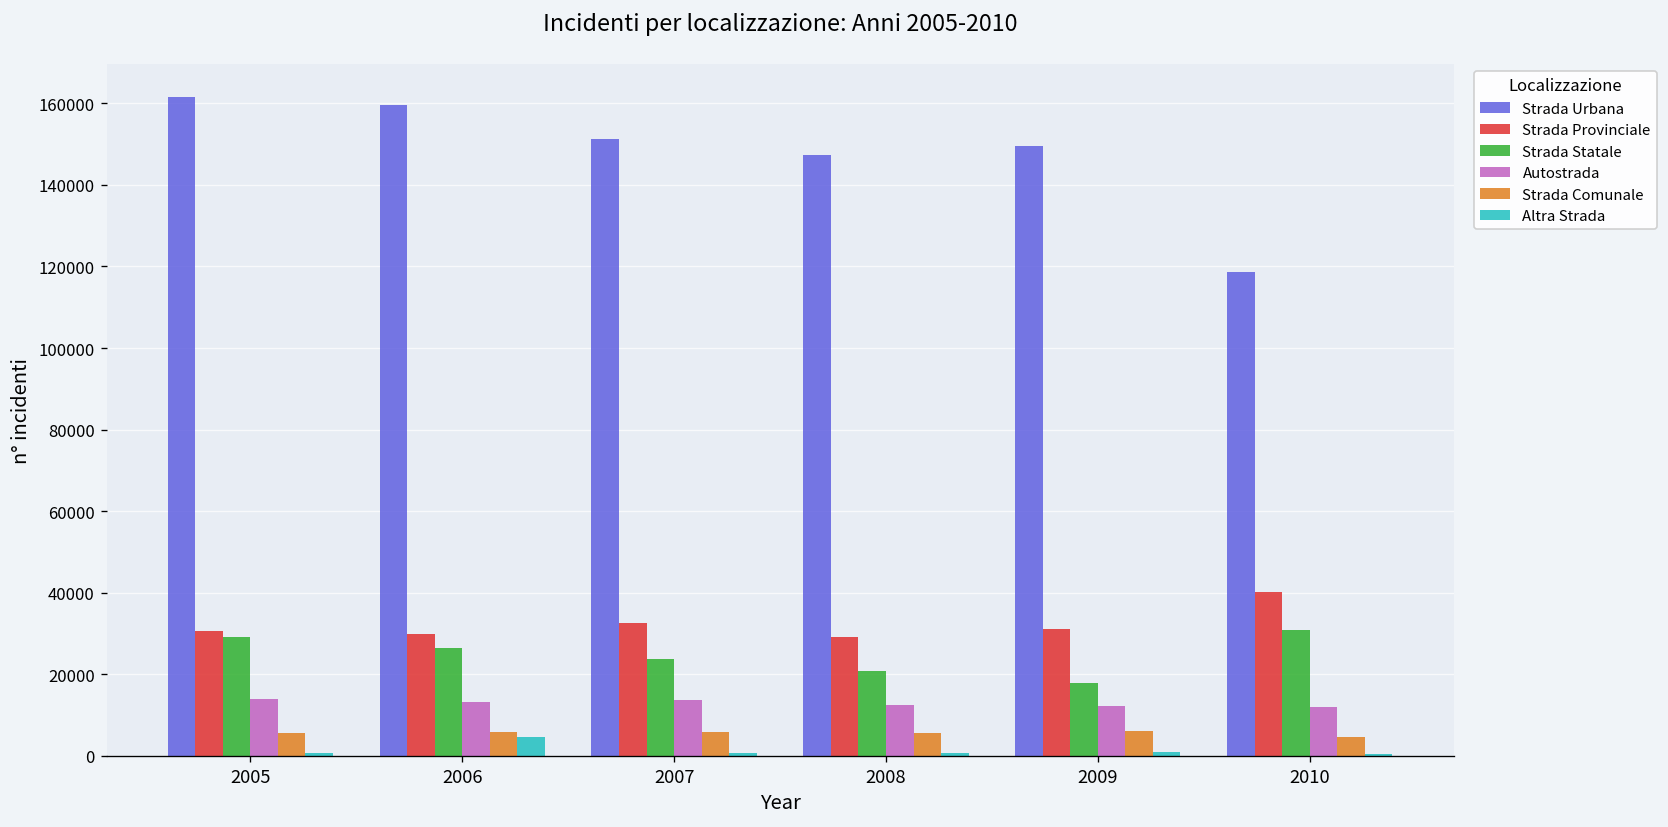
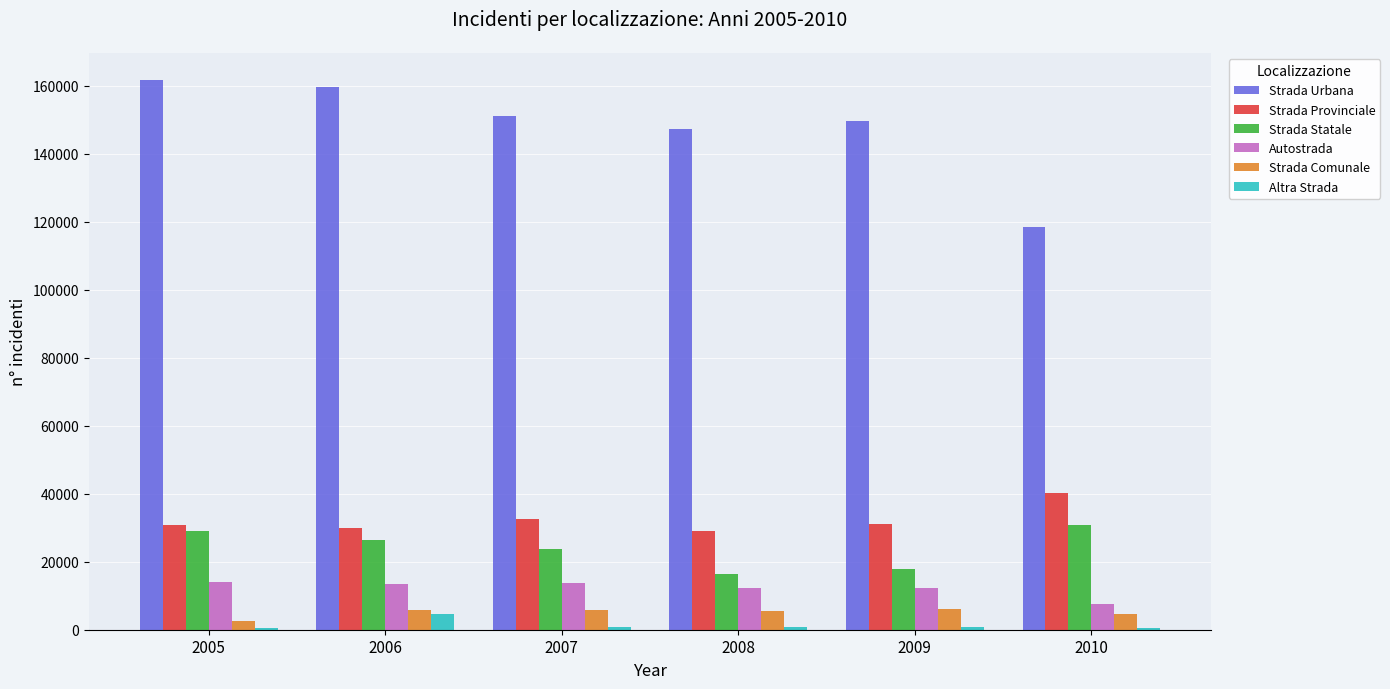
  {
    "Strada Urbana": {
      "2005": 162000,
      "2006": 160000,
      "2007": 151000,
      "2008": 147000,
      "2009": 150000,
      "2010": 119000
    },
    "Strada Provinciale": {
      "2005": 31000,
      "2006": 30000,
      "2007": 32000,
      "2008": 29000,
      "2009": 31000,
      "2010": 40000
    },
    "Strada Statale": {
      "2005": 29000,
      "2006": 26000,
      "2007": 24000,
-     "2008": 21000,
+     "2008": 16000,
      "2009": 18000,
      "2010": 31000
    },
    "Autostrada": {
      "2005": 14000,
      "2006": 13000,
      "2007": 14000,
      "2008": 12000,
      "2009": 12000,
-     "2010": 12000
+     "2010": 8000
    },
    "Strada Comunale": {
-     "2005": 6000,
+     "2005": 2000,
      "2006": 6000,
      "2007": 6000,
      "2008": 6000,
      "2009": 6000,
      "2010": 5000
    },
    "Altra Strada": {
      "2006": 5000,
      "2007": 1000,
      "2009": 1000
    }
  }
